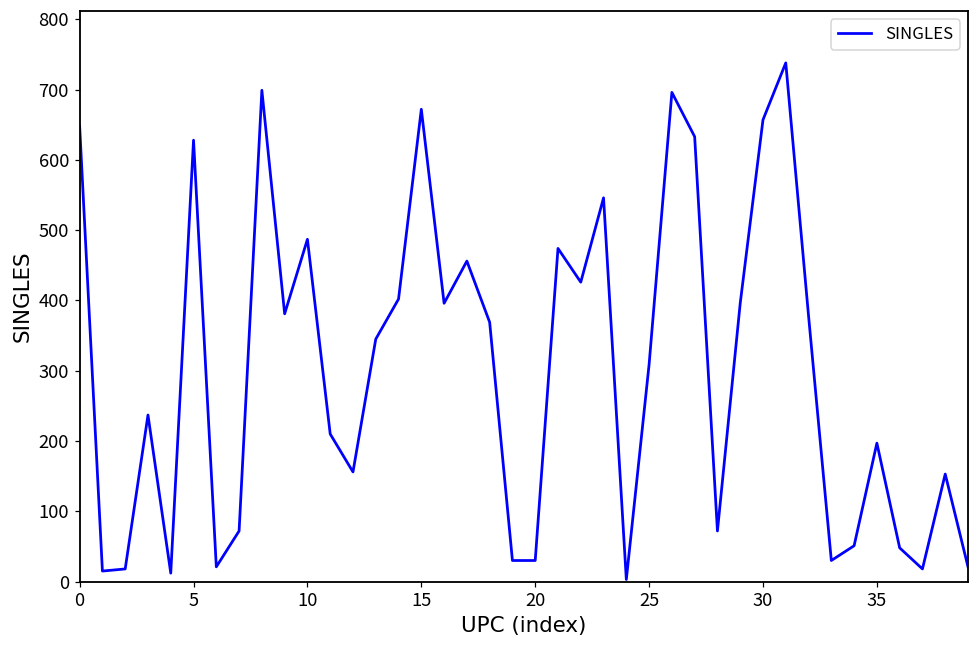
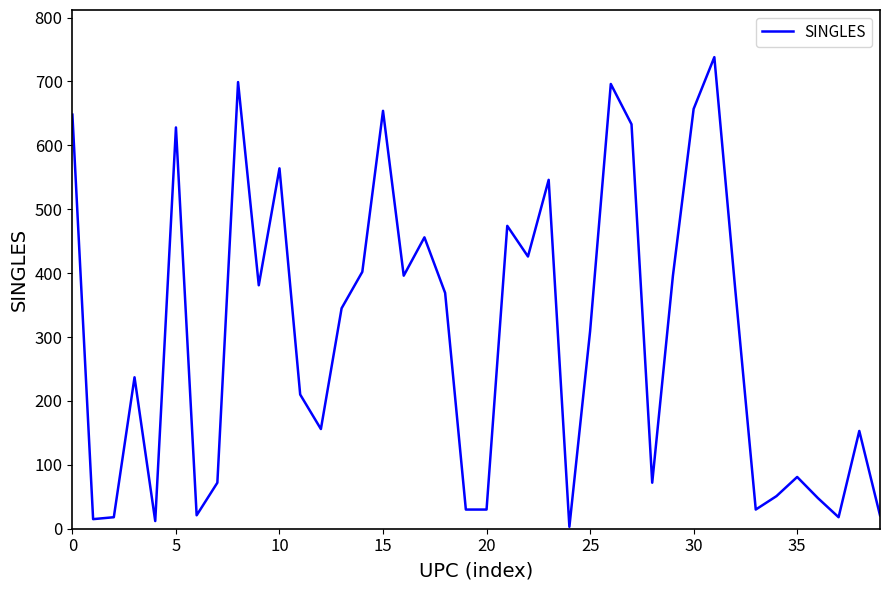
  {
    "0": 650,
    "5": 630,
-   "10": 490,
-   "15": 670,
+   "10": 560,
+   "15": 650,
    "20": 30,
    "25": 310,
    "30": 660,
-   "35": 200
+   "35": 80
  }
